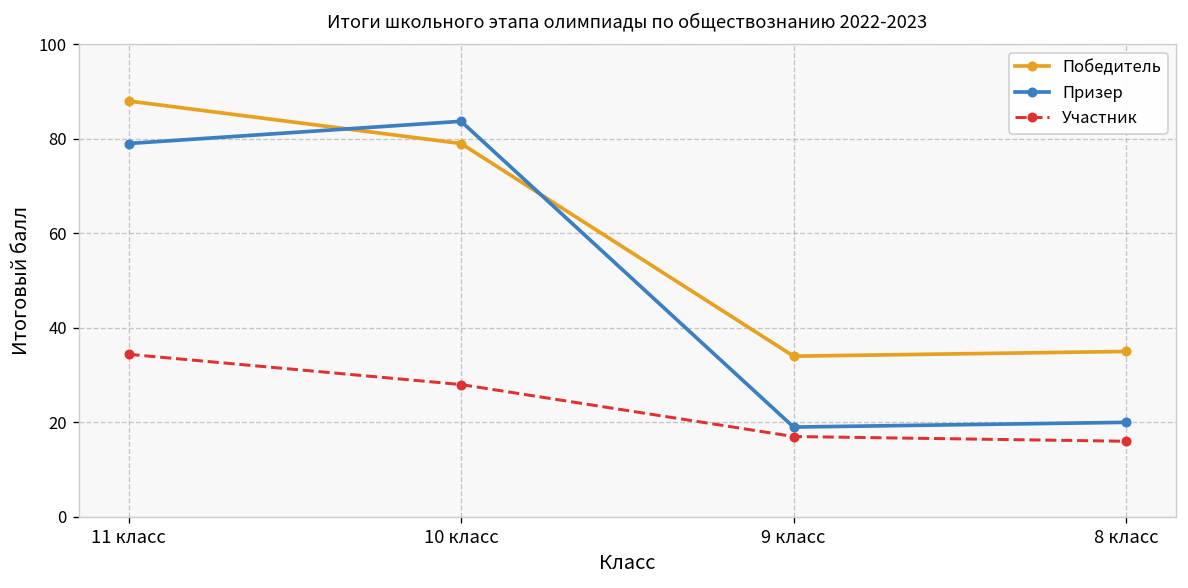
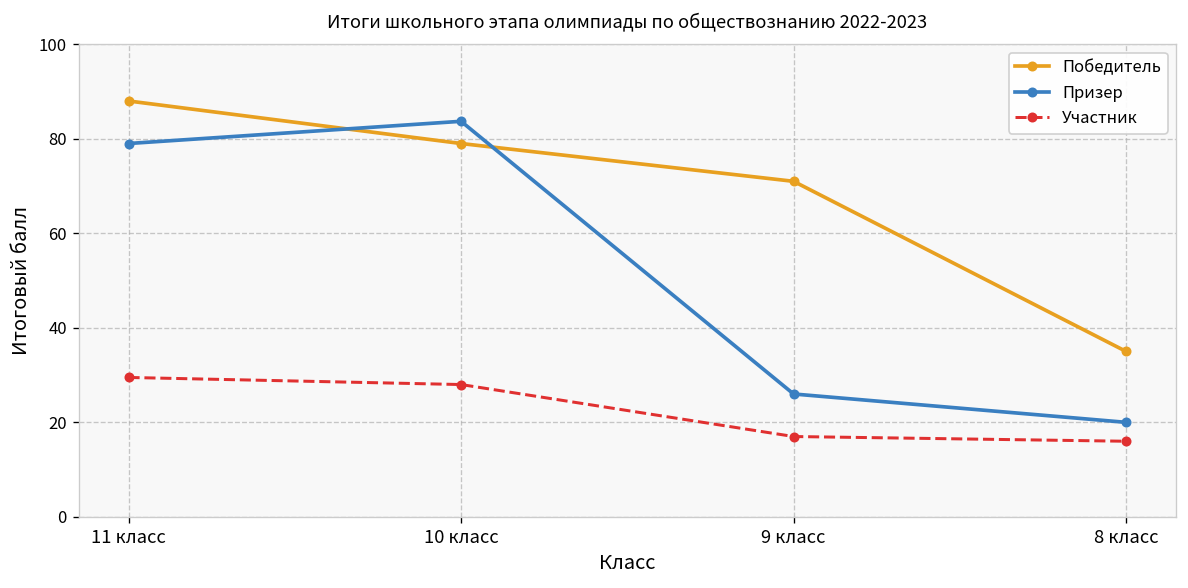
  {
    "Победитель": {
      "11 класс": 88,
      "10 класс": 79,
-     "9 класс": 34,
+     "9 класс": 71,
      "8 класс": 35
    },
    "Призер": {
      "11 класс": 79,
      "10 класс": 84,
-     "9 класс": 19,
+     "9 класс": 26,
      "8 класс": 20
    },
    "Участник": {
-     "11 класс": 34,
+     "11 класс": 30,
      "10 класс": 28,
      "9 класс": 17,
      "8 класс": 16
    }
  }
